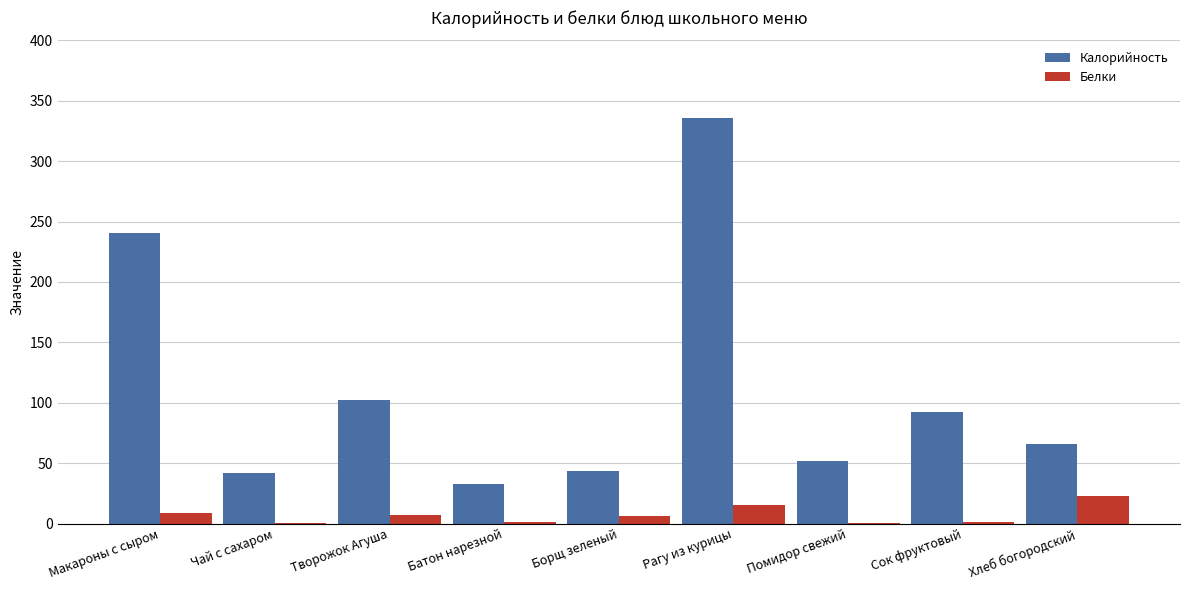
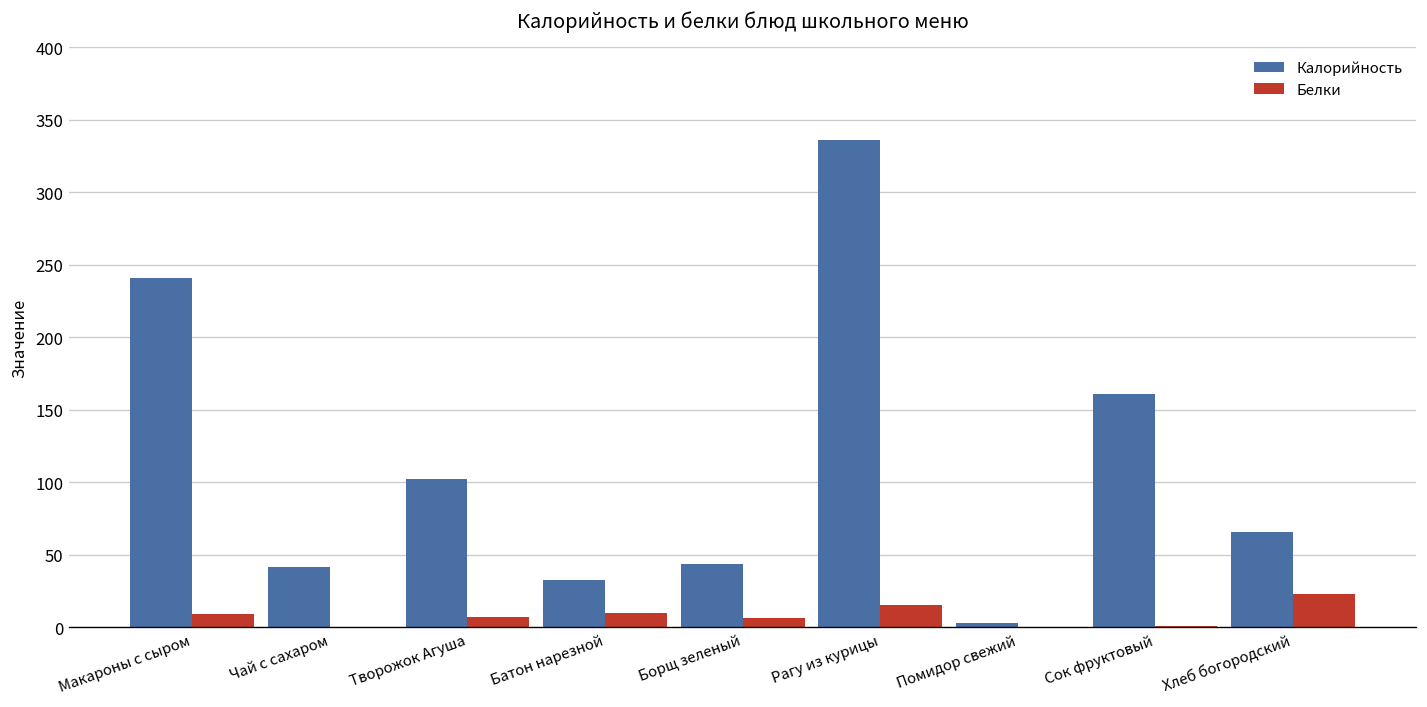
  {
    "Калорийность": {
      "Макароны с сыром": 241,
      "Чай с сахаром": 42,
      "Творожок Агуша": 102,
      "Батон нарезной": 33,
      "Борщ зеленый": 44,
      "Рагу из курицы": 336,
-     "Помидор свежий": 52,
-     "Сок фруктовый": 92,
+     "Помидор свежий": 3,
+     "Сок фруктовый": 161,
      "Хлеб богородский": 66
    },
    "Белки": {
      "Макароны с сыром": 9,
      "Творожок Агуша": 7,
-     "Батон нарезной": 1,
+     "Батон нарезной": 10,
      "Борщ зеленый": 7,
      "Рагу из курицы": 15,
      "Хлеб богородский": 23
    }
  }
